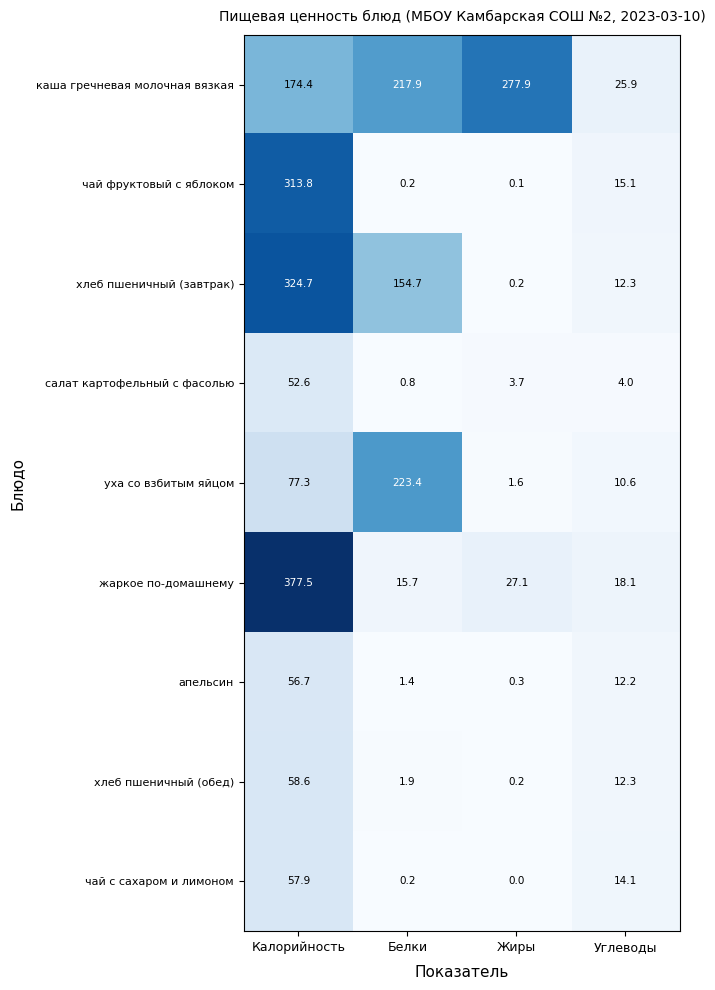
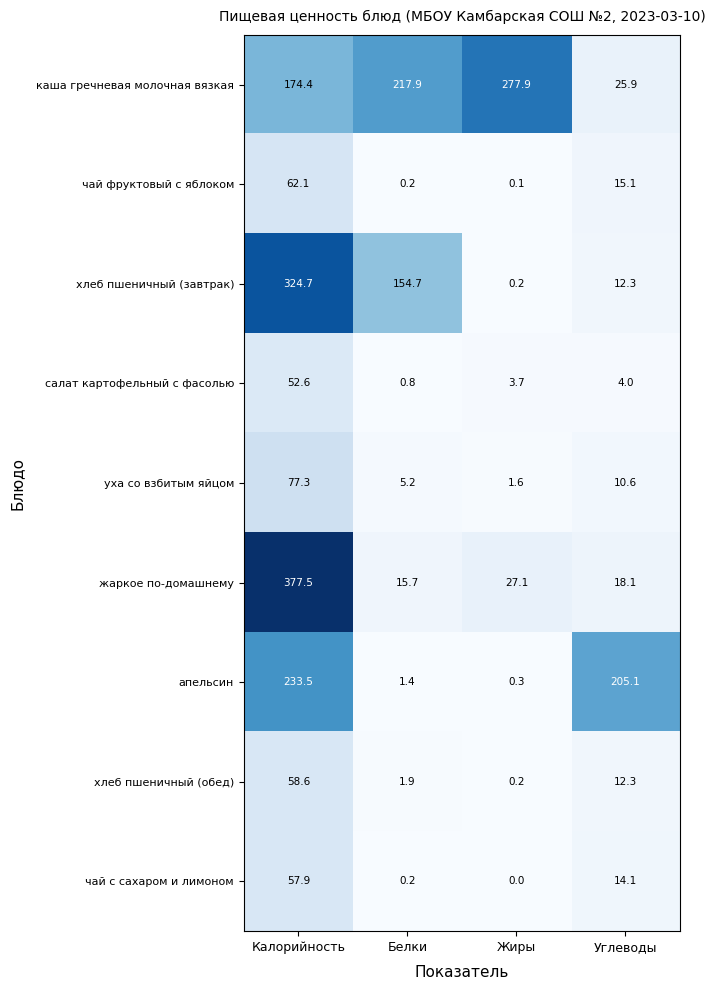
  {
    "каша гречневая молочная вязкая": {
      "Калорийность": 174.4,
      "Белки": 217.9,
      "Жиры": 277.9,
      "Углеводы": 25.9
    },
    "чай фруктовый с яблоком": {
-     "Калорийность": 313.8,
+     "Калорийность": 62.1,
      "Белки": 0.2,
      "Жиры": 0.1,
      "Углеводы": 15.1
    },
    "хлеб пшеничный (завтрак)": {
      "Калорийность": 324.7,
      "Белки": 154.7,
      "Жиры": 0.2,
      "Углеводы": 12.3
    },
    "салат картофельный с фасолью": {
      "Калорийность": 52.6,
      "Белки": 0.8,
      "Жиры": 3.7,
      "Углеводы": 4.0
    },
    "уха со взбитым яйцом": {
      "Калорийность": 77.3,
-     "Белки": 223.4,
+     "Белки": 5.2,
      "Жиры": 1.6,
      "Углеводы": 10.6
    },
    "жаркое по-домашнему": {
      "Калорийность": 377.5,
      "Белки": 15.7,
      "Жиры": 27.1,
      "Углеводы": 18.1
    },
    "апельсин": {
-     "Калорийность": 56.7,
+     "Калорийность": 233.5,
      "Белки": 1.4,
      "Жиры": 0.3,
-     "Углеводы": 12.2
+     "Углеводы": 205.1
    },
    "хлеб пшеничный (обед)": {
      "Калорийность": 58.6,
      "Белки": 1.9,
      "Жиры": 0.2,
      "Углеводы": 12.3
    },
    "чай с сахаром и лимоном": {
      "Калорийность": 57.9,
      "Белки": 0.2,
      "Жиры": 0.0,
      "Углеводы": 14.1
    }
  }
